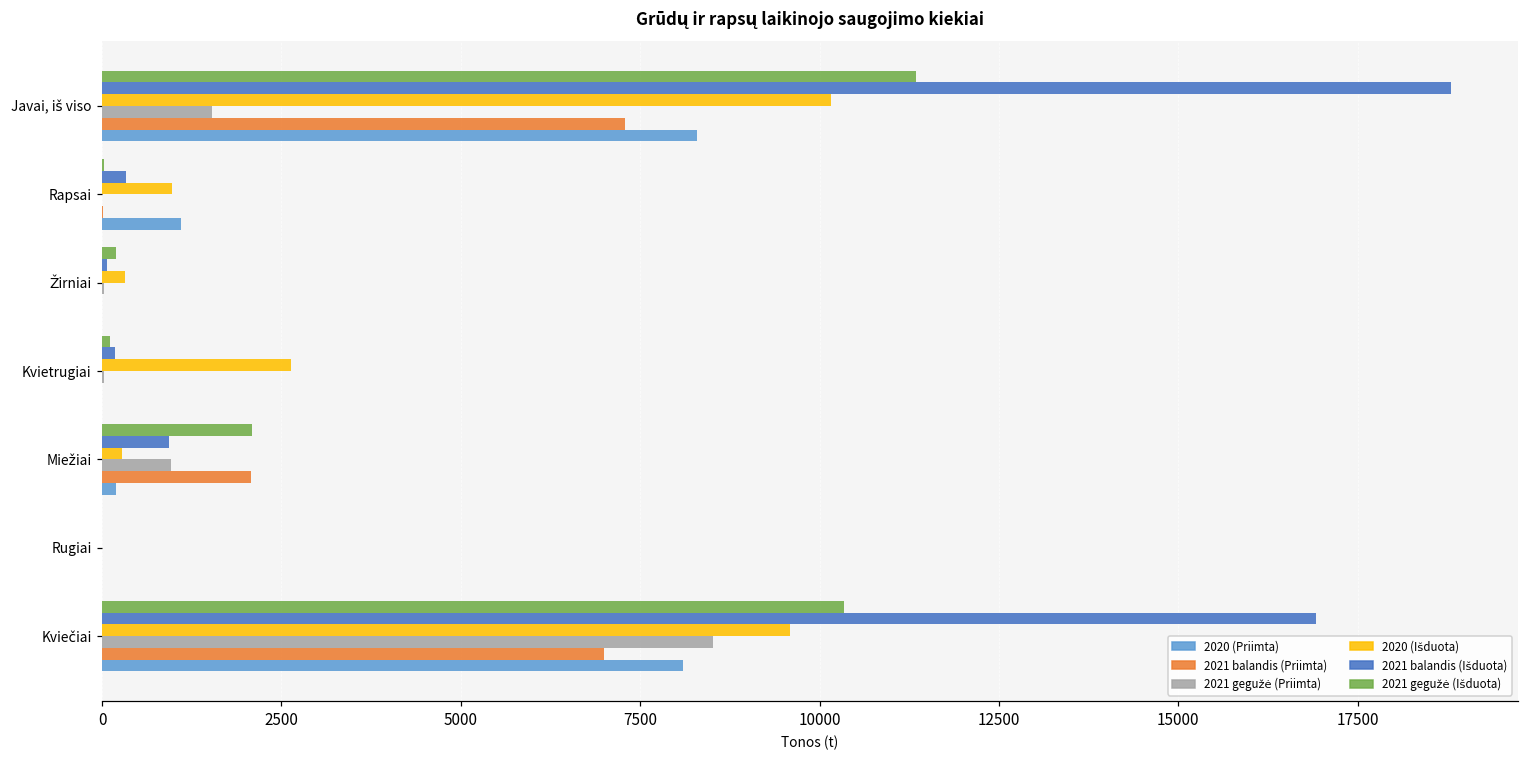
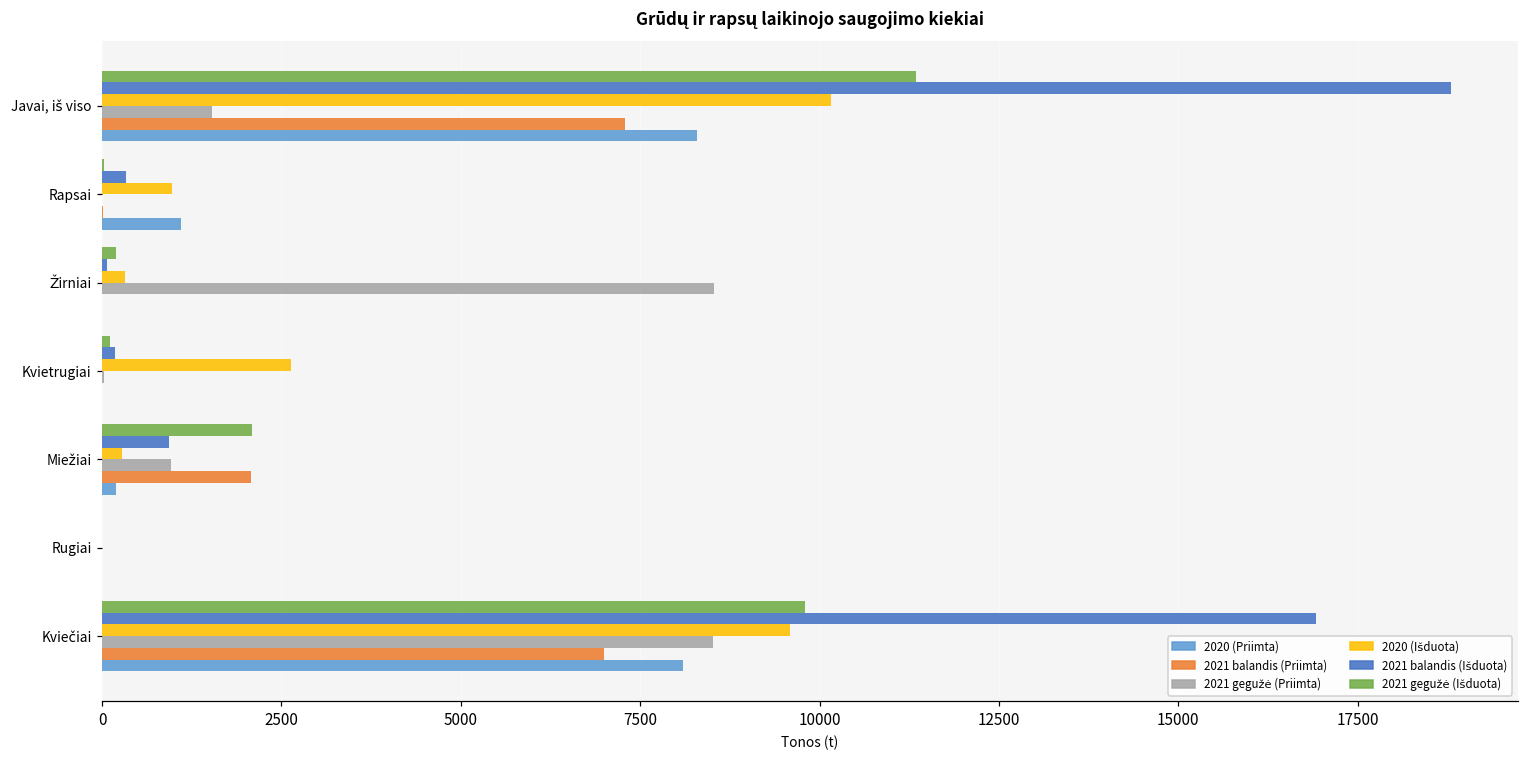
  {
    "2021 balandis (Priimta)": {
      "Javai, iš viso": 7300,
      "Žirniai": 0,
      "Kvietrugiai": 0,
      "Miežiai": 2100,
      "Rugiai": 0,
      "Kviečiai": 7000
    },
    "2021 gegužė (Priimta)": {
      "Javai, iš viso": 1500,
      "Rapsai": 0,
-     "Žirniai": 0,
+     "Žirniai": 8500,
      "Miežiai": 1000,
      "Rugiai": 0,
      "Kviečiai": 8500
    },
    "2020 (Išduota)": {
      "Javai, iš viso": 10200,
      "Rapsai": 1000,
      "Žirniai": 300,
      "Kvietrugiai": 2600,
      "Miežiai": 300,
      "Rugiai": 0,
      "Kviečiai": 9600
    },
    "2021 gegužė (Išduota)": {
      "Javai, iš viso": 11300,
      "Žirniai": 200,
      "Kvietrugiai": 100,
      "Miežiai": 2100,
      "Rugiai": 0,
-     "Kviečiai": 10300
+     "Kviečiai": 9800
    }
  }
